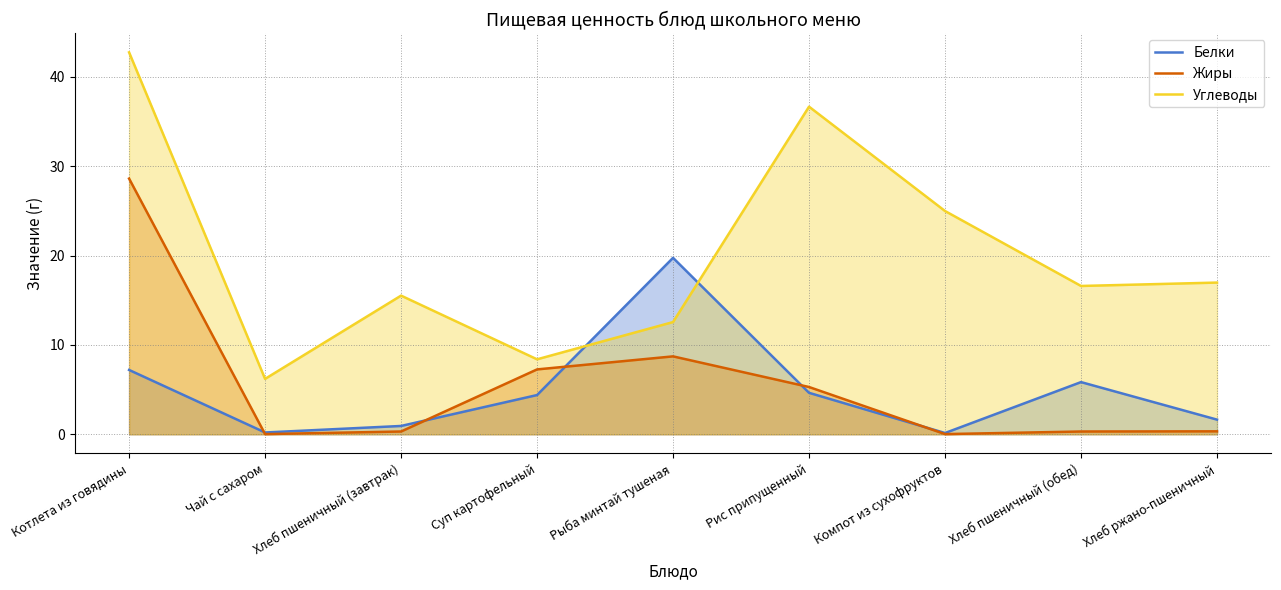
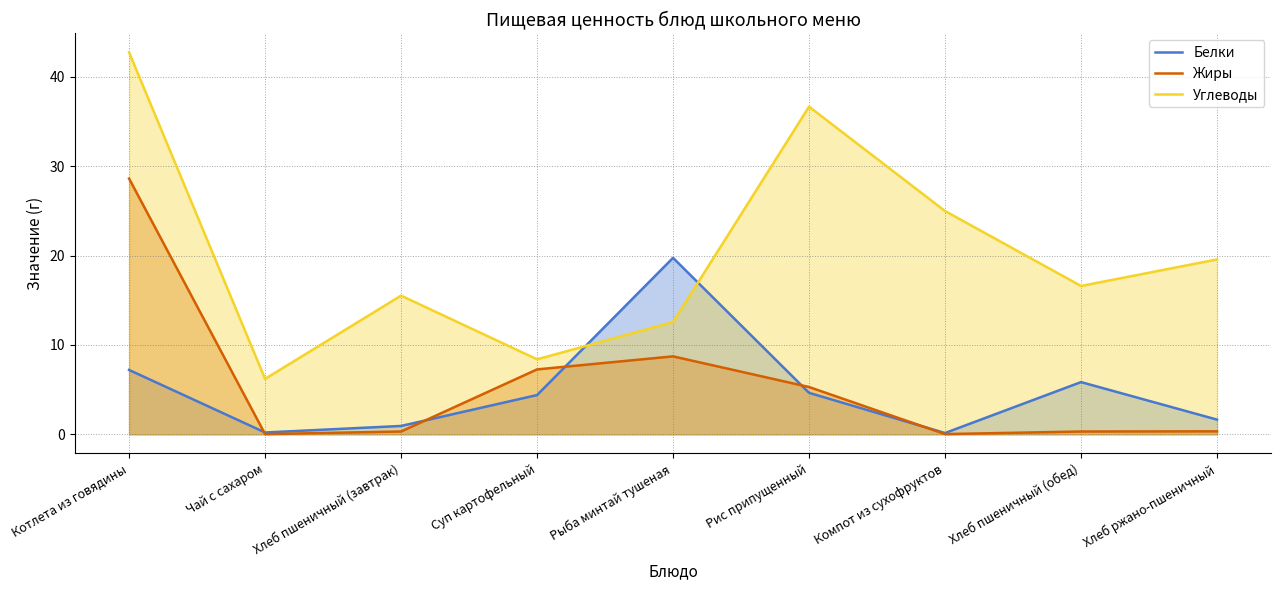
  {
    "Белки": {
      "Котлета из говядины": 7,
      "Хлеб пшеничный (завтрак)": 1,
      "Суп картофельный": 4,
      "Рыба минтай тушеная": 20,
      "Рис припущенный": 5,
      "Хлеб пшеничный (обед)": 6,
      "Хлеб ржано-пшеничный": 2
    },
    "Жиры": {
      "Котлета из говядины": 29,
      "Хлеб пшеничный (завтрак)": 0,
      "Суп картофельный": 7,
      "Рыба минтай тушеная": 9,
      "Рис припущенный": 5,
      "Хлеб пшеничный (обед)": 0,
      "Хлеб ржано-пшеничный": 0
    },
    "Углеводы": {
      "Котлета из говядины": 43,
      "Чай с сахаром": 6,
      "Хлеб пшеничный (завтрак)": 16,
      "Суп картофельный": 8,
      "Рыба минтай тушеная": 13,
      "Рис припущенный": 37,
      "Компот из сухофруктов": 25,
      "Хлеб пшеничный (обед)": 17,
-     "Хлеб ржано-пшеничный": 17
+     "Хлеб ржано-пшеничный": 20
    }
  }
